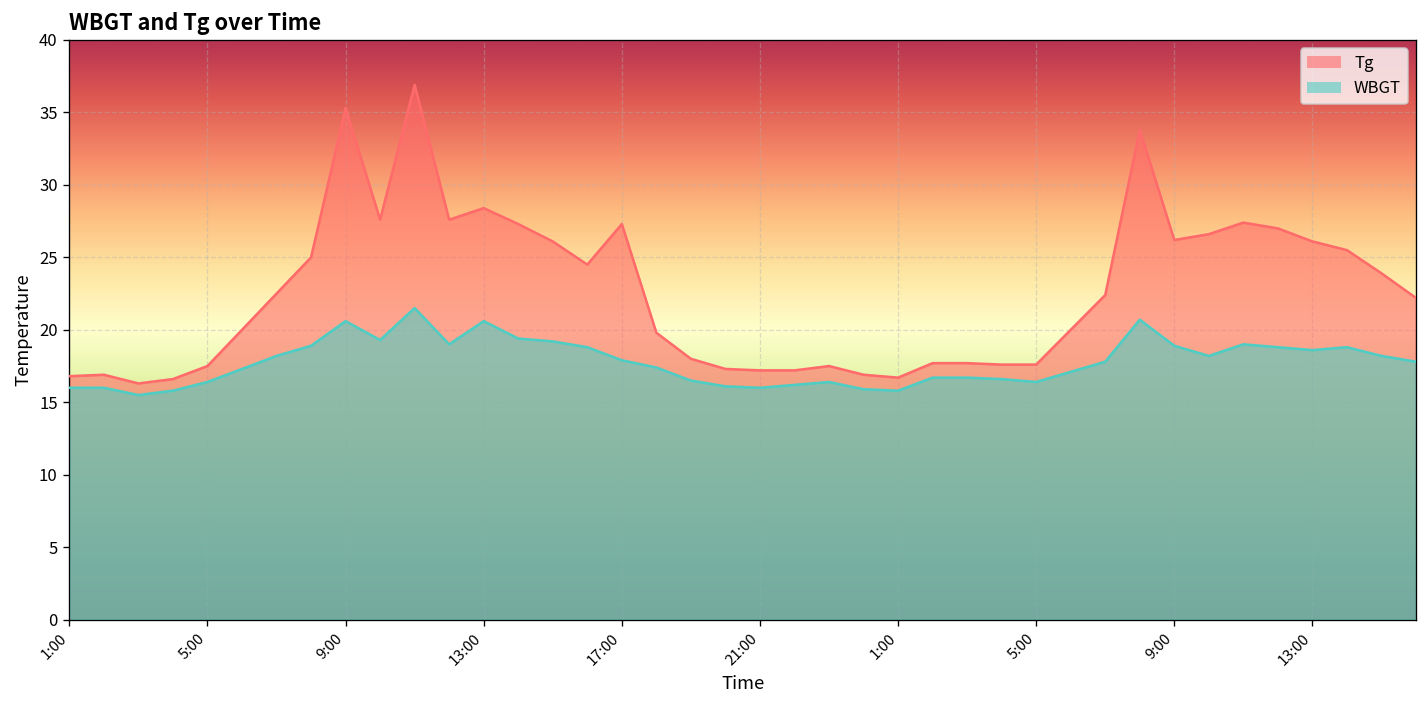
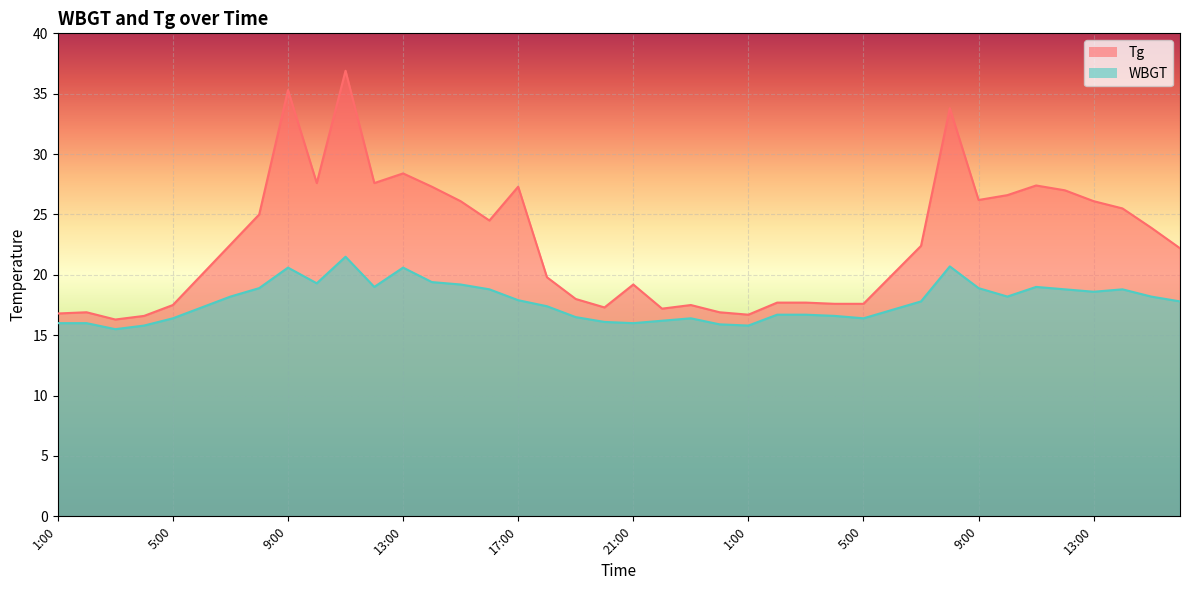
  {
    "Tg": {
      "17:00": 27.3,
-     "21:00": 17.2
+     "21:00": 19.2
    },
    "WBGT": {
      "17:00": 17.9,
      "21:00": 16.0
    }
  }
